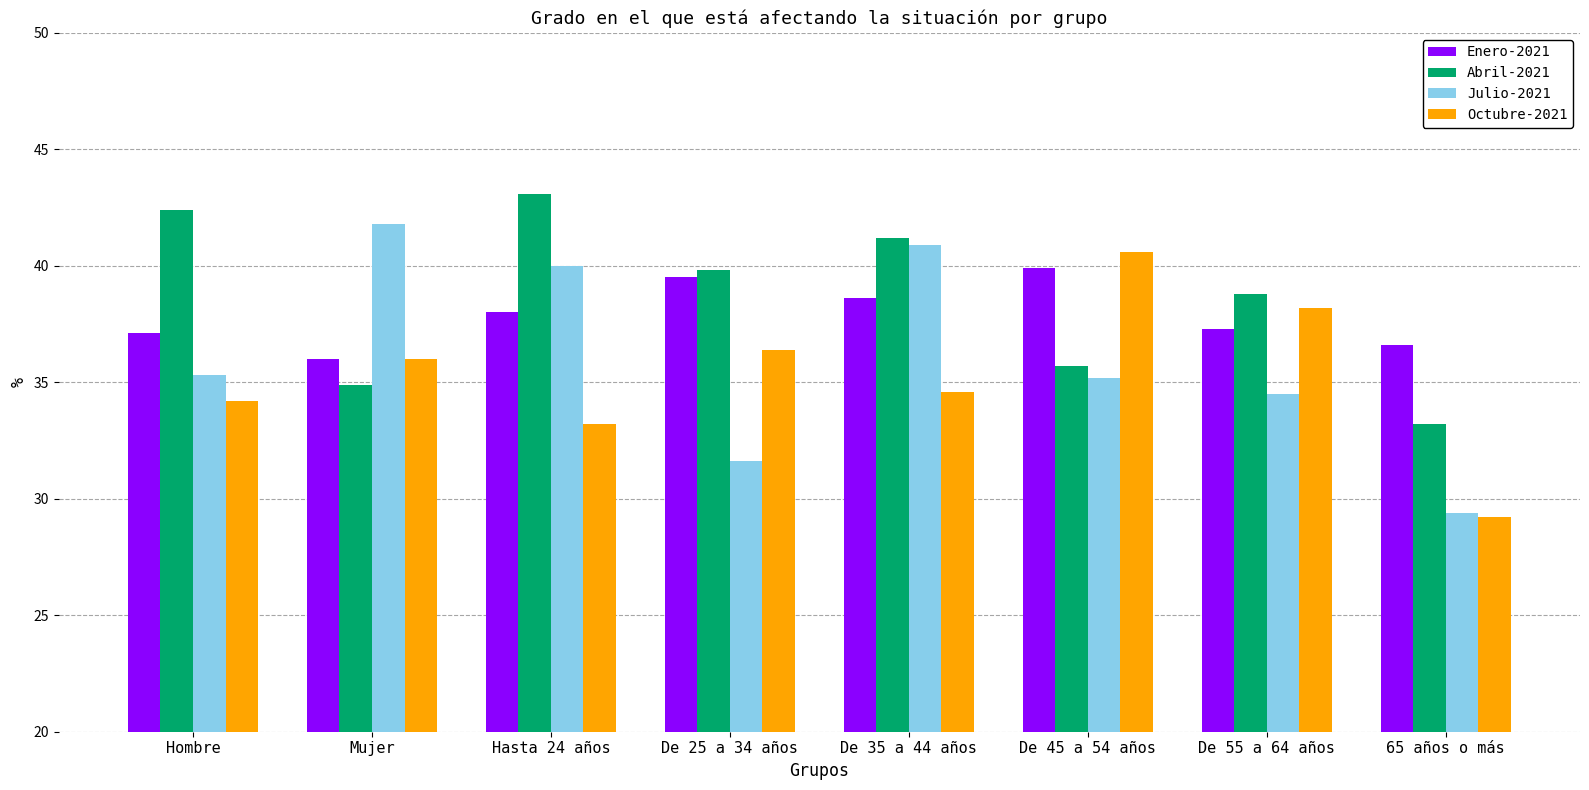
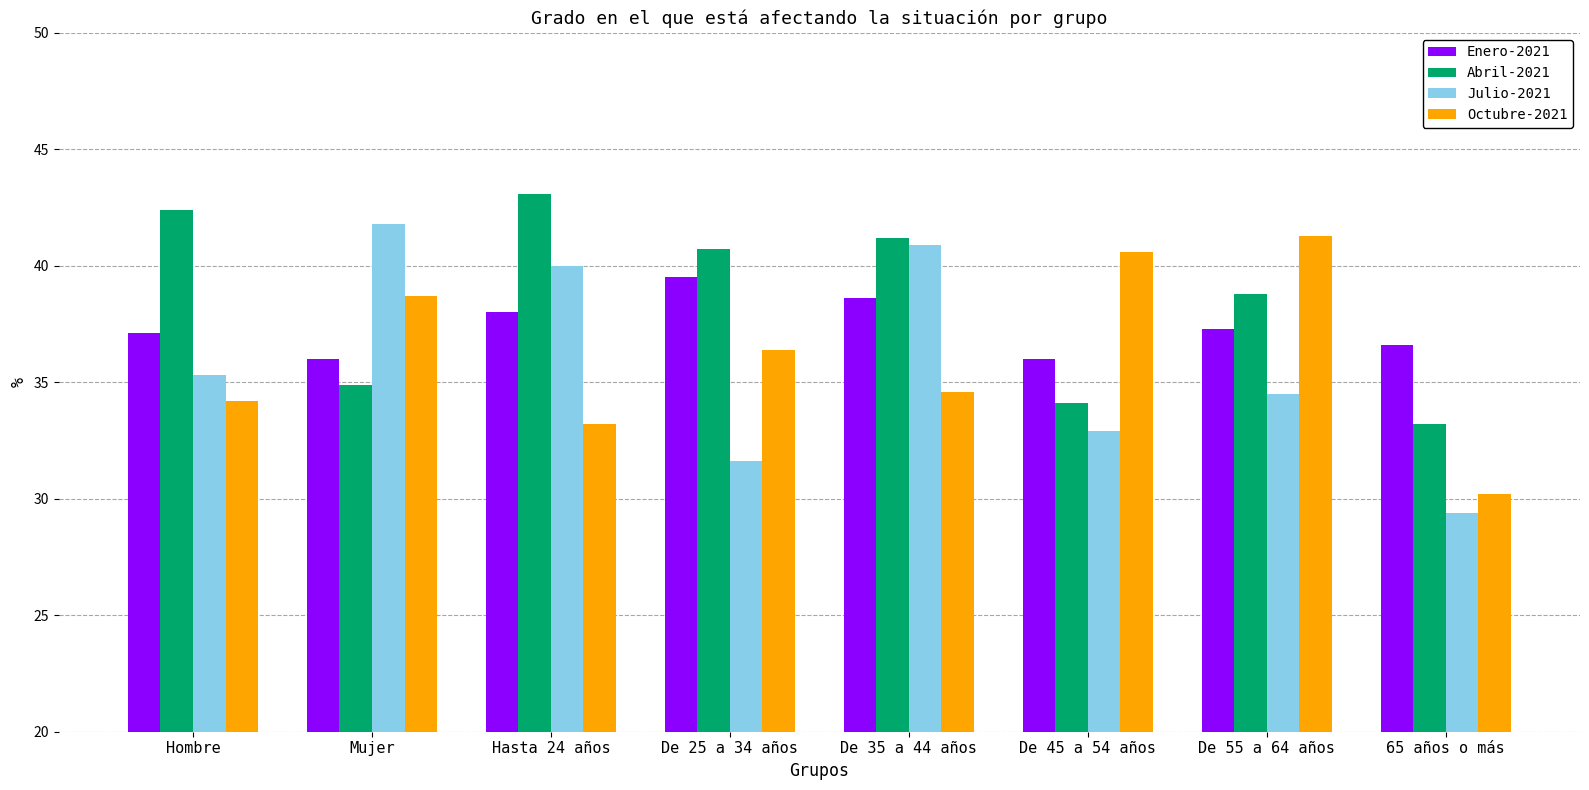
  {
    "Enero-2021": {
      "Hombre": 37.1,
      "Mujer": 36.0,
      "Hasta 24 años": 38.0,
      "De 25 a 34 años": 39.5,
      "De 35 a 44 años": 38.6,
-     "De 45 a 54 años": 39.9,
+     "De 45 a 54 años": 36.0,
      "De 55 a 64 años": 37.3,
      "65 años o más": 36.6
    },
    "Abril-2021": {
      "Hombre": 42.4,
      "Mujer": 34.9,
      "Hasta 24 años": 43.1,
-     "De 25 a 34 años": 39.8,
+     "De 25 a 34 años": 40.7,
      "De 35 a 44 años": 41.2,
-     "De 45 a 54 años": 35.7,
+     "De 45 a 54 años": 34.1,
      "De 55 a 64 años": 38.8,
      "65 años o más": 33.2
    },
    "Julio-2021": {
      "Hombre": 35.3,
      "Mujer": 41.8,
      "Hasta 24 años": 40.0,
      "De 25 a 34 años": 31.6,
      "De 35 a 44 años": 40.9,
-     "De 45 a 54 años": 35.2,
+     "De 45 a 54 años": 32.9,
      "De 55 a 64 años": 34.5,
      "65 años o más": 29.4
    },
    "Octubre-2021": {
      "Hombre": 34.2,
-     "Mujer": 36.0,
+     "Mujer": 38.7,
      "Hasta 24 años": 33.2,
      "De 25 a 34 años": 36.4,
      "De 35 a 44 años": 34.6,
      "De 45 a 54 años": 40.6,
-     "De 55 a 64 años": 38.2,
-     "65 años o más": 29.2
+     "De 55 a 64 años": 41.3,
+     "65 años o más": 30.2
    }
  }
